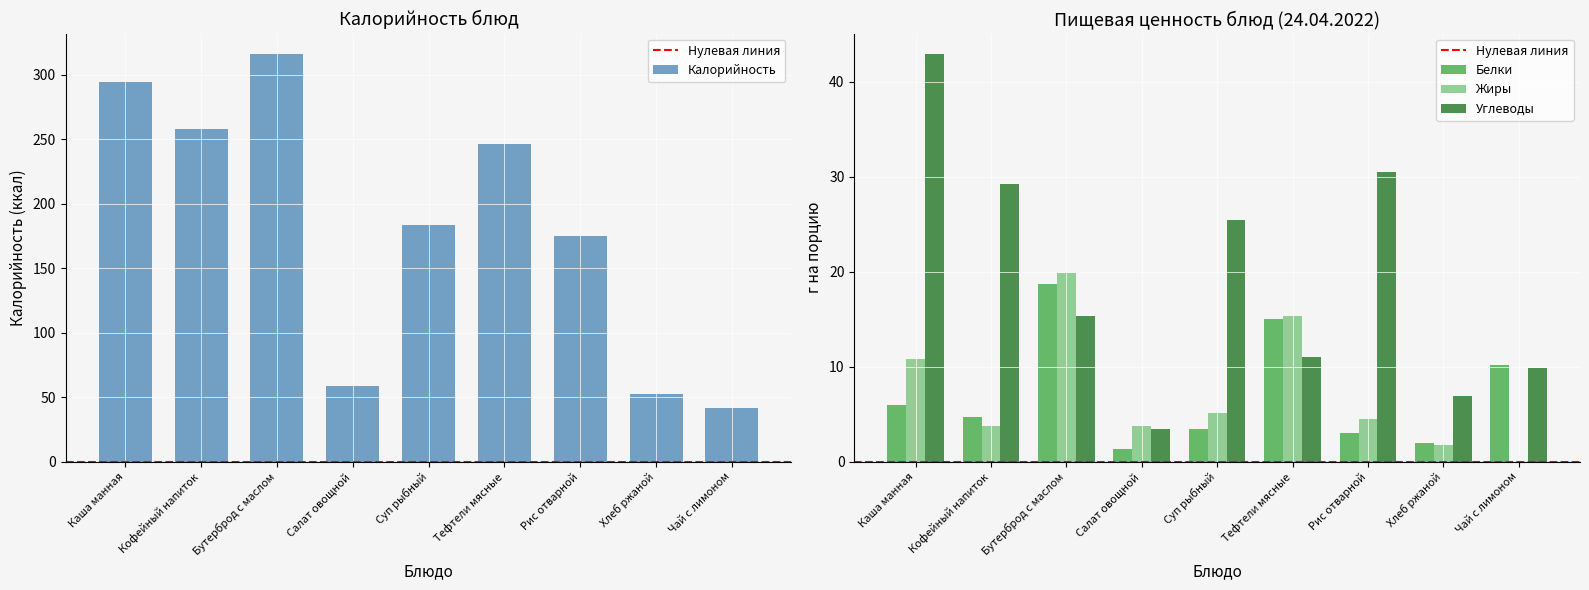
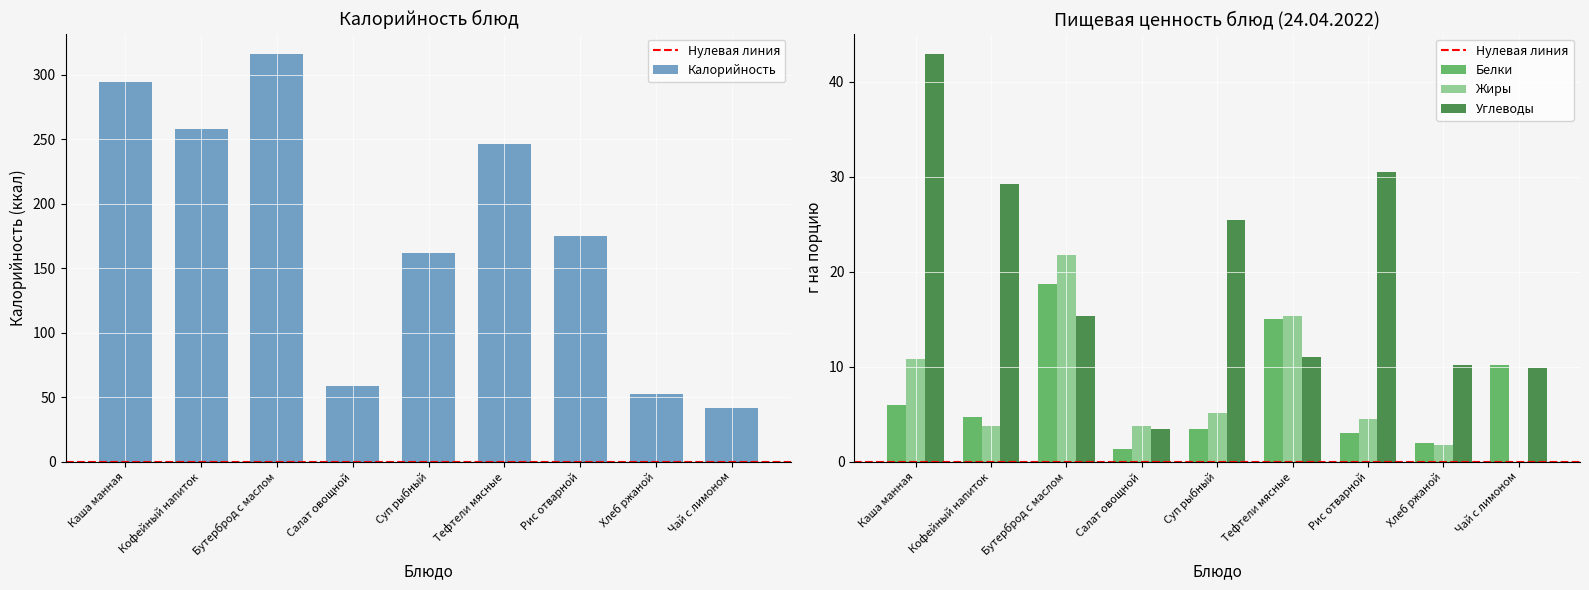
  {
    "Калорийность блюд": {
      "Каша манная": 294,
      "Кофейный напиток": 258,
      "Бутерброд с маслом": 316,
      "Салат овощной": 59,
-     "Суп рыбный": 183,
+     "Суп рыбный": 161,
      "Тефтели мясные": 247,
      "Рис отварной": 175,
      "Хлеб ржаной": 52,
      "Чай с лимоном": 42
    },
    "Пищевая ценность блюд (24.04.2022)": {
      "Белки": {
        "Каша манная": 6,
        "Кофейный напиток": 5,
        "Бутерброд с маслом": 19,
        "Салат овощной": 1,
        "Суп рыбный": 3,
        "Тефтели мясные": 15,
        "Рис отварной": 3,
        "Хлеб ржаной": 2,
        "Чай с лимоном": 10
      },
      "Жиры": {
        "Каша манная": 11,
        "Кофейный напиток": 4,
-       "Бутерброд с маслом": 20,
+       "Бутерброд с маслом": 22,
        "Салат овощной": 4,
        "Суп рыбный": 5,
        "Тефтели мясные": 15,
        "Рис отварной": 5,
        "Хлеб ржаной": 2,
        "Чай с лимоном": 0
      },
      "Углеводы": {
        "Каша манная": 43,
        "Кофейный напиток": 29,
        "Бутерброд с маслом": 15,
        "Салат овощной": 3,
        "Суп рыбный": 25,
        "Тефтели мясные": 11,
        "Рис отварной": 31,
-       "Хлеб ржаной": 7,
+       "Хлеб ржаной": 10,
        "Чай с лимоном": 10
      }
    }
  }
